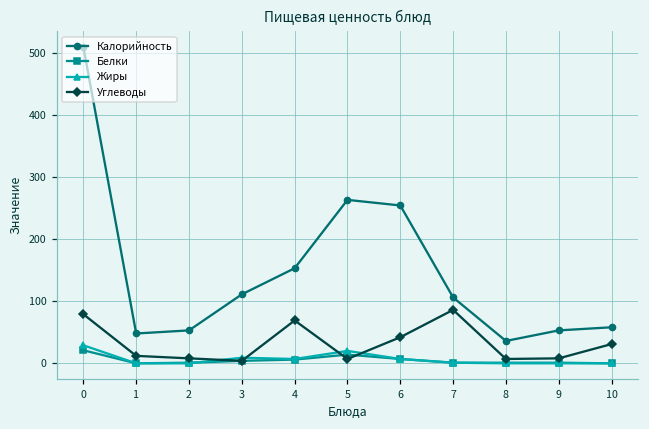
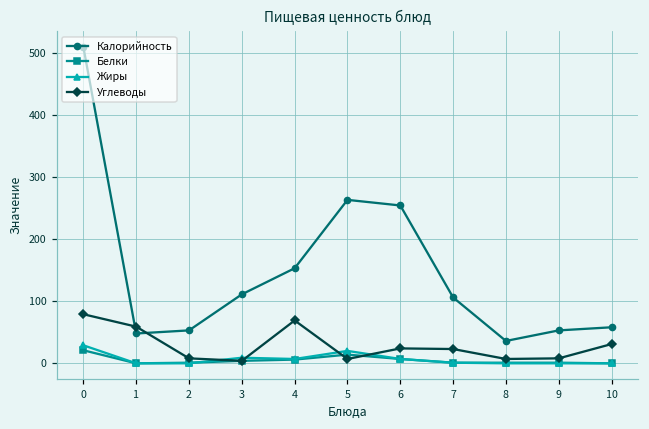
  {
    "Углеводы": {
      "0": 80,
-     "1": 10,
+     "1": 60,
      "2": 10,
      "4": 70,
      "5": 10,
-     "6": 40,
-     "7": 90,
+     "6": 20,
+     "7": 20,
      "8": 10,
      "9": 10,
      "10": 30
    }
  }
